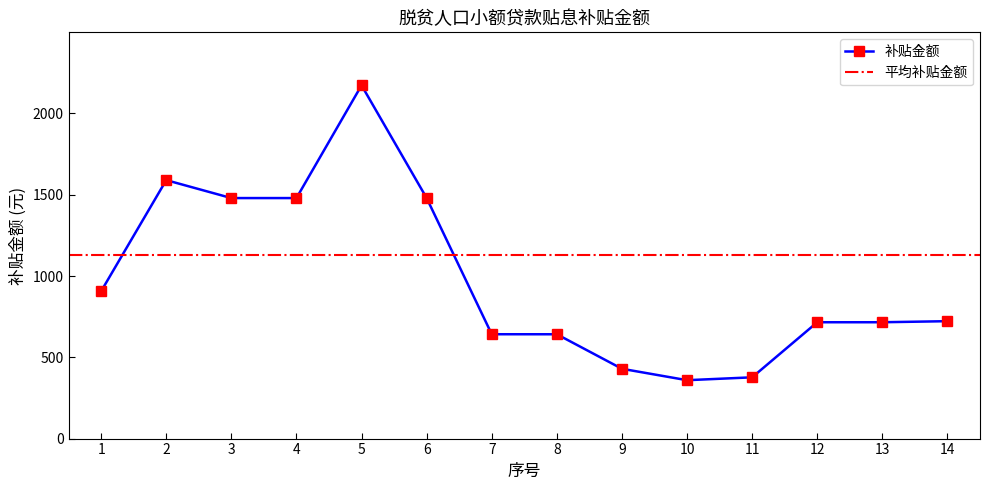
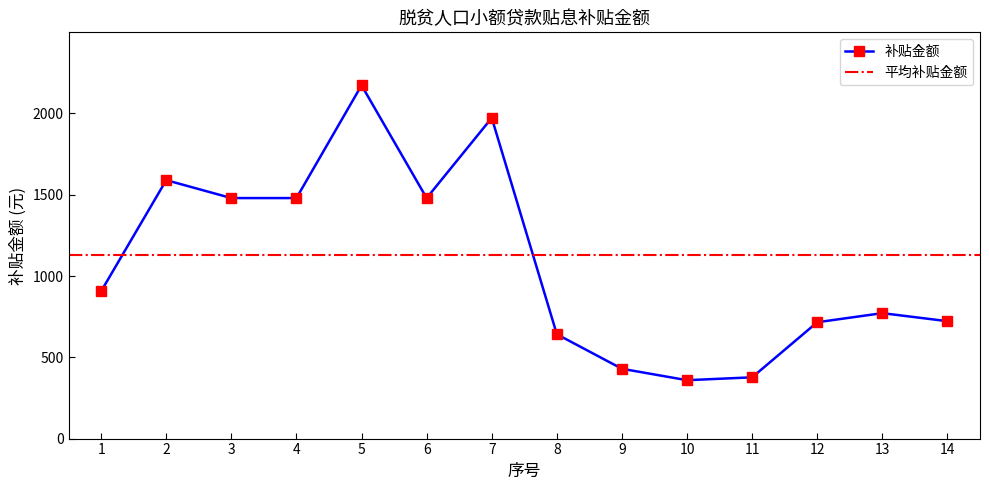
  {
    "1": 910,
    "2": 1590,
    "3": 1480,
    "4": 1480,
    "5": 2170,
    "6": 1480,
-   "7": 640,
+   "7": 1970,
    "8": 640,
    "9": 430,
    "10": 360,
    "11": 380,
    "12": 720,
-   "13": 720,
+   "13": 770,
    "14": 720
  }
